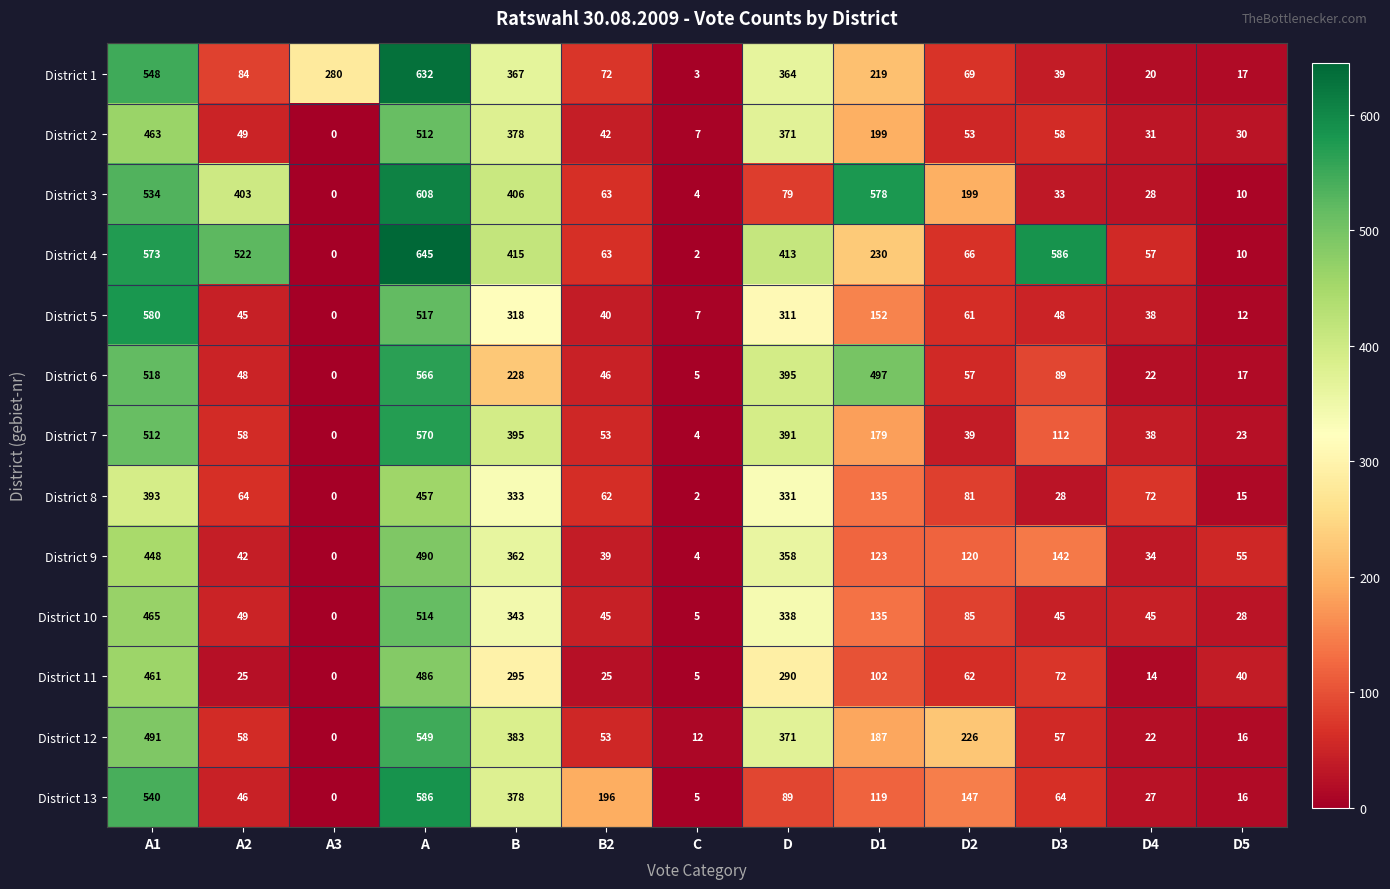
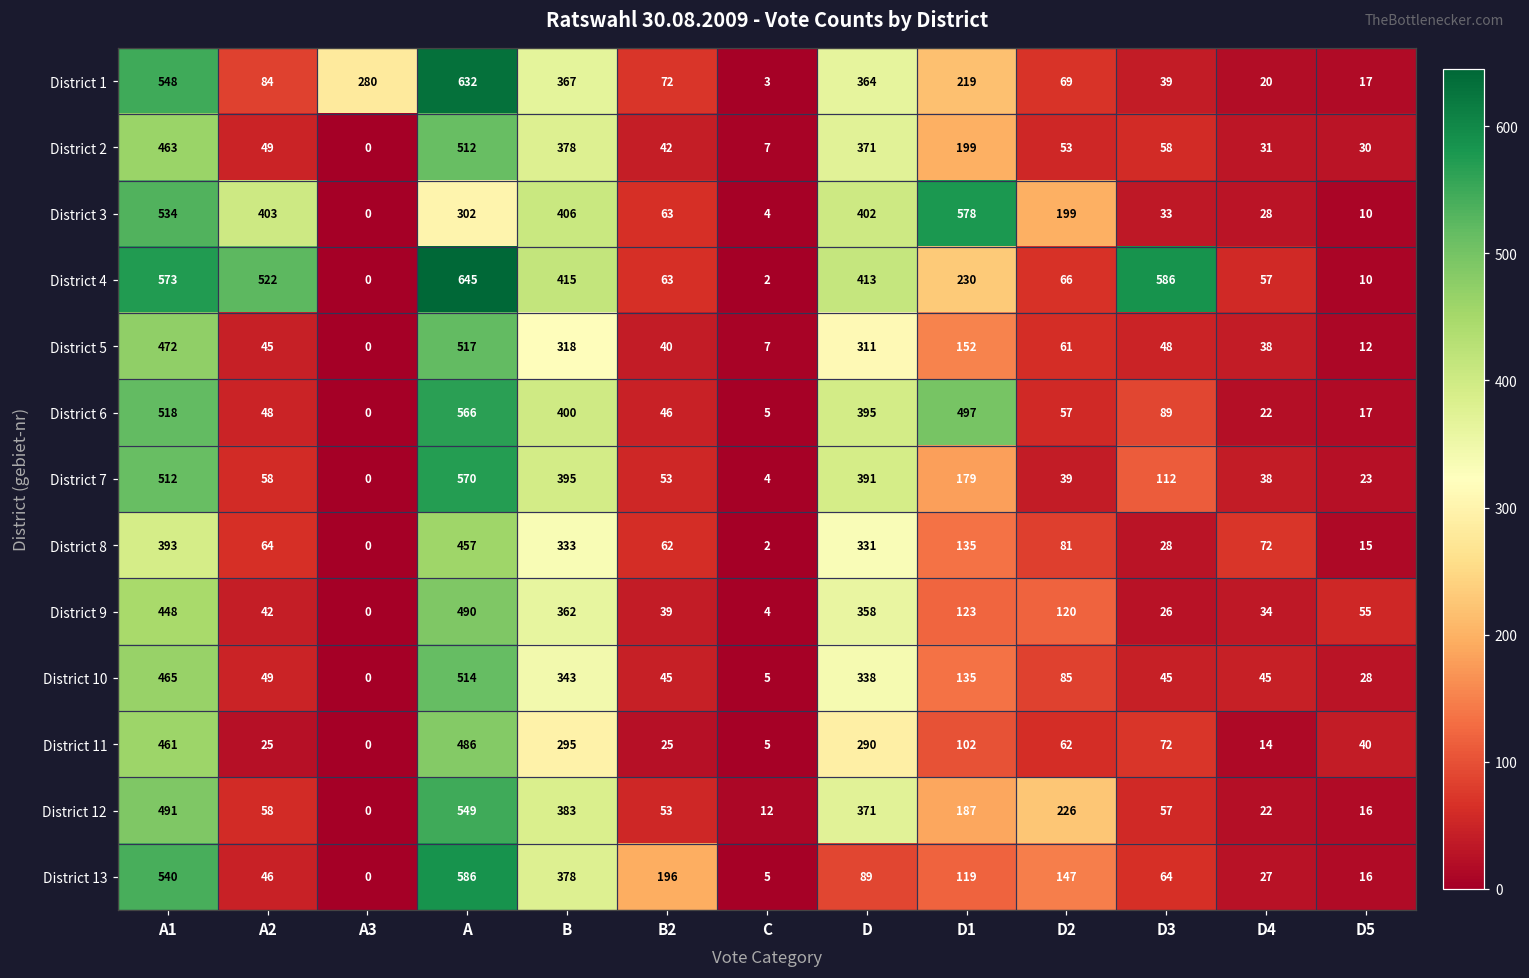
  {
    "District 1": {
      "A1": 548,
      "A2": 84,
      "A3": 280,
      "A": 632,
      "B": 367,
      "B2": 72,
      "C": 3,
      "D": 364,
      "D1": 219,
      "D2": 69,
      "D3": 39,
      "D4": 20,
      "D5": 17
    },
    "District 2": {
      "A1": 463,
      "A2": 49,
      "A3": 0,
      "A": 512,
      "B": 378,
      "B2": 42,
      "C": 7,
      "D": 371,
      "D1": 199,
      "D2": 53,
      "D3": 58,
      "D4": 31,
      "D5": 30
    },
    "District 3": {
      "A1": 534,
      "A2": 403,
      "A3": 0,
-     "A": 608,
+     "A": 302,
      "B": 406,
      "B2": 63,
      "C": 4,
-     "D": 79,
+     "D": 402,
      "D1": 578,
      "D2": 199,
      "D3": 33,
      "D4": 28,
      "D5": 10
    },
    "District 4": {
      "A1": 573,
      "A2": 522,
      "A3": 0,
      "A": 645,
      "B": 415,
      "B2": 63,
      "C": 2,
      "D": 413,
      "D1": 230,
      "D2": 66,
      "D3": 586,
      "D4": 57,
      "D5": 10
    },
    "District 5": {
-     "A1": 580,
+     "A1": 472,
      "A2": 45,
      "A3": 0,
      "A": 517,
      "B": 318,
      "B2": 40,
      "C": 7,
      "D": 311,
      "D1": 152,
      "D2": 61,
      "D3": 48,
      "D4": 38,
      "D5": 12
    },
    "District 6": {
      "A1": 518,
      "A2": 48,
      "A3": 0,
      "A": 566,
-     "B": 228,
+     "B": 400,
      "B2": 46,
      "C": 5,
      "D": 395,
      "D1": 497,
      "D2": 57,
      "D3": 89,
      "D4": 22,
      "D5": 17
    },
    "District 7": {
      "A1": 512,
      "A2": 58,
      "A3": 0,
      "A": 570,
      "B": 395,
      "B2": 53,
      "C": 4,
      "D": 391,
      "D1": 179,
      "D2": 39,
      "D3": 112,
      "D4": 38,
      "D5": 23
    },
    "District 8": {
      "A1": 393,
      "A2": 64,
      "A3": 0,
      "A": 457,
      "B": 333,
      "B2": 62,
      "C": 2,
      "D": 331,
      "D1": 135,
      "D2": 81,
      "D3": 28,
      "D4": 72,
      "D5": 15
    },
    "District 9": {
      "A1": 448,
      "A2": 42,
      "A3": 0,
      "A": 490,
      "B": 362,
      "B2": 39,
      "C": 4,
      "D": 358,
      "D1": 123,
      "D2": 120,
-     "D3": 142,
+     "D3": 26,
      "D4": 34,
      "D5": 55
    },
    "District 10": {
      "A1": 465,
      "A2": 49,
      "A3": 0,
      "A": 514,
      "B": 343,
      "B2": 45,
      "C": 5,
      "D": 338,
      "D1": 135,
      "D2": 85,
      "D3": 45,
      "D4": 45,
      "D5": 28
    },
    "District 11": {
      "A1": 461,
      "A2": 25,
      "A3": 0,
      "A": 486,
      "B": 295,
      "B2": 25,
      "C": 5,
      "D": 290,
      "D1": 102,
      "D2": 62,
      "D3": 72,
      "D4": 14,
      "D5": 40
    },
    "District 12": {
      "A1": 491,
      "A2": 58,
      "A3": 0,
      "A": 549,
      "B": 383,
      "B2": 53,
      "C": 12,
      "D": 371,
      "D1": 187,
      "D2": 226,
      "D3": 57,
      "D4": 22,
      "D5": 16
    },
    "District 13": {
      "A1": 540,
      "A2": 46,
      "A3": 0,
      "A": 586,
      "B": 378,
      "B2": 196,
      "C": 5,
      "D": 89,
      "D1": 119,
      "D2": 147,
      "D3": 64,
      "D4": 27,
      "D5": 16
    }
  }
